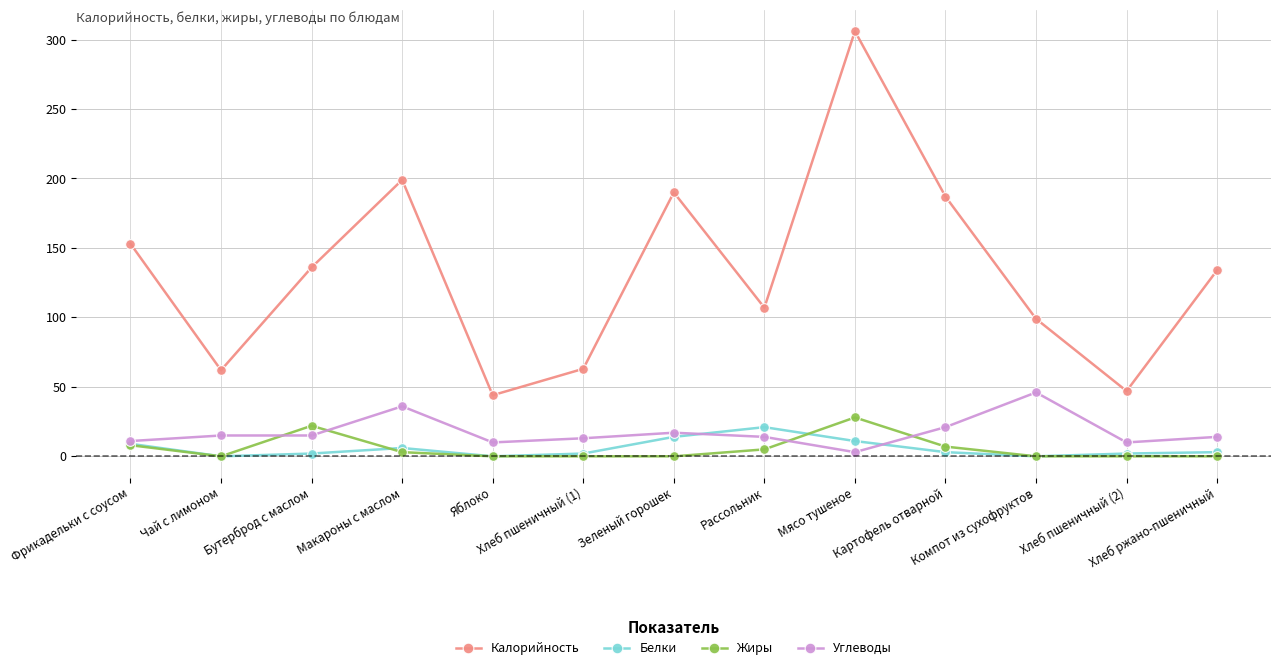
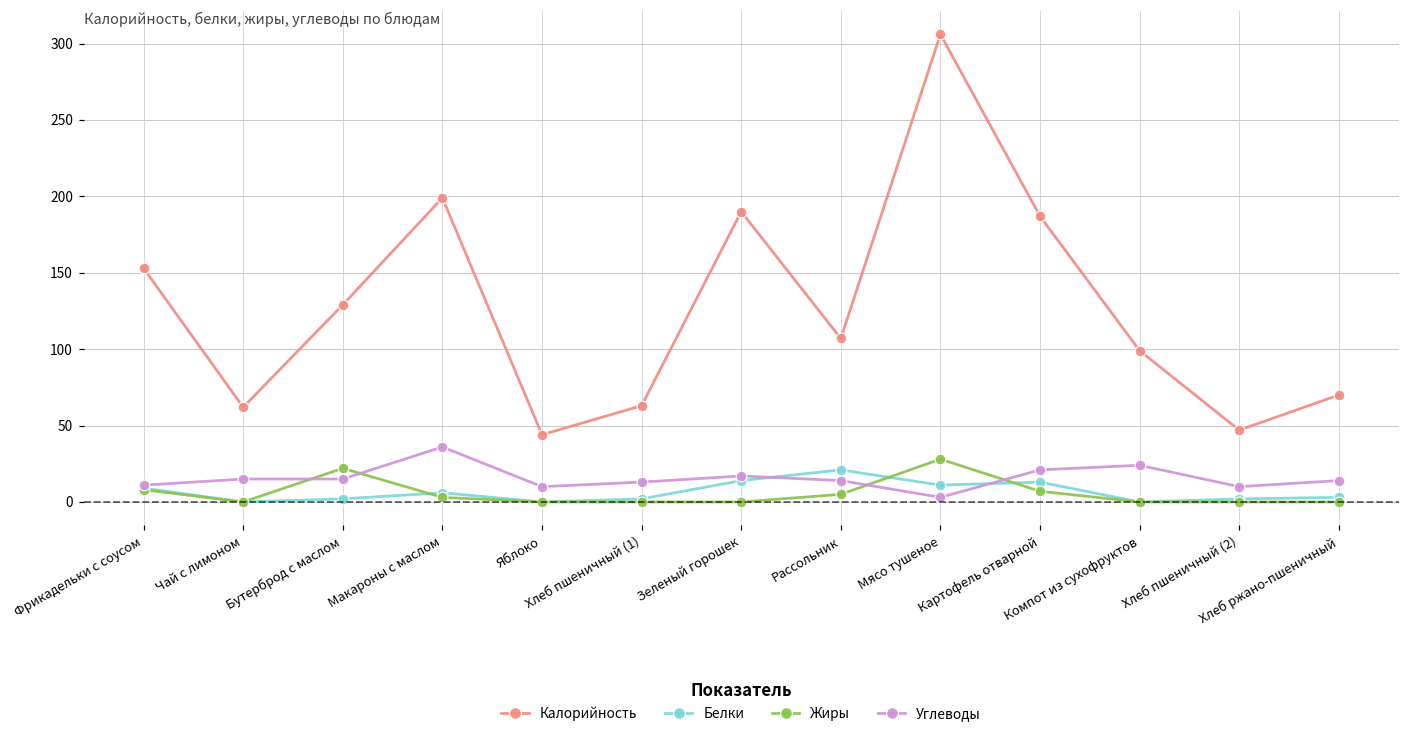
  {
    "Калорийность": {
      "Фрикадельки с соусом": 153,
      "Чай с лимоном": 62,
-     "Бутерброд с маслом": 136,
+     "Бутерброд с маслом": 129,
      "Макароны с маслом": 199,
      "Яблоко": 44,
      "Хлеб пшеничный (1)": 63,
      "Зеленый горошек": 190,
      "Рассольник": 107,
      "Мясо тушеное": 306,
      "Картофель отварной": 187,
      "Компот из сухофруктов": 99,
      "Хлеб пшеничный (2)": 47,
-     "Хлеб ржано-пшеничный": 134
+     "Хлеб ржано-пшеничный": 70
    },
    "Белки": {
      "Бутерброд с маслом": 2,
      "Макароны с маслом": 6,
      "Хлеб пшеничный (1)": 2,
      "Зеленый горошек": 14,
      "Рассольник": 21,
      "Мясо тушеное": 11,
-     "Картофель отварной": 3,
+     "Картофель отварной": 13,
      "Хлеб пшеничный (2)": 2,
      "Хлеб ржано-пшеничный": 3
    },
    "Жиры": {
      "Бутерброд с маслом": 22,
      "Макароны с маслом": 3,
      "Хлеб пшеничный (1)": 0,
      "Зеленый горошек": 0,
      "Рассольник": 5,
      "Мясо тушеное": 28,
      "Картофель отварной": 7,
      "Хлеб пшеничный (2)": 0,
      "Хлеб ржано-пшеничный": 0
    },
    "Углеводы": {
      "Фрикадельки с соусом": 11,
      "Чай с лимоном": 15,
      "Бутерброд с маслом": 15,
      "Макароны с маслом": 36,
      "Яблоко": 10,
      "Хлеб пшеничный (1)": 13,
      "Зеленый горошек": 17,
      "Рассольник": 14,
      "Мясо тушеное": 3,
      "Картофель отварной": 21,
-     "Компот из сухофруктов": 46,
+     "Компот из сухофруктов": 24,
      "Хлеб пшеничный (2)": 10,
      "Хлеб ржано-пшеничный": 14
    }
  }
